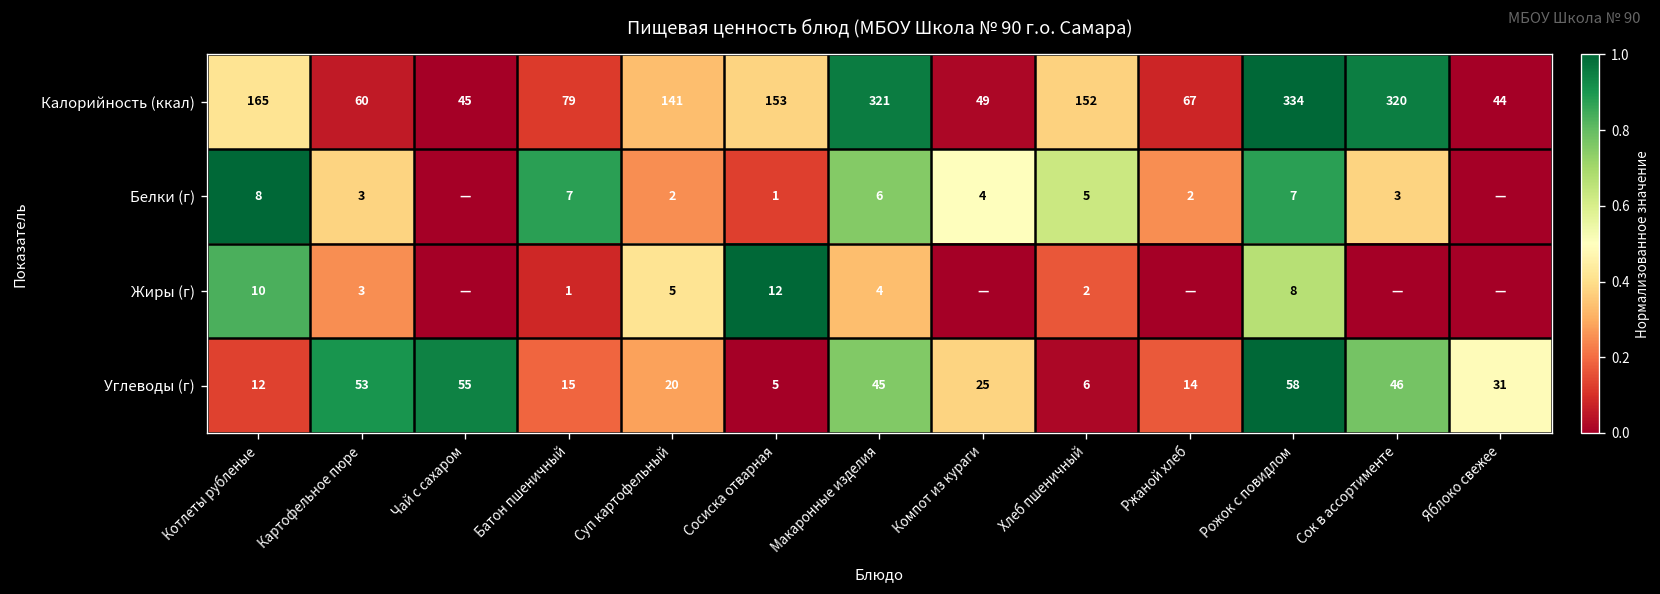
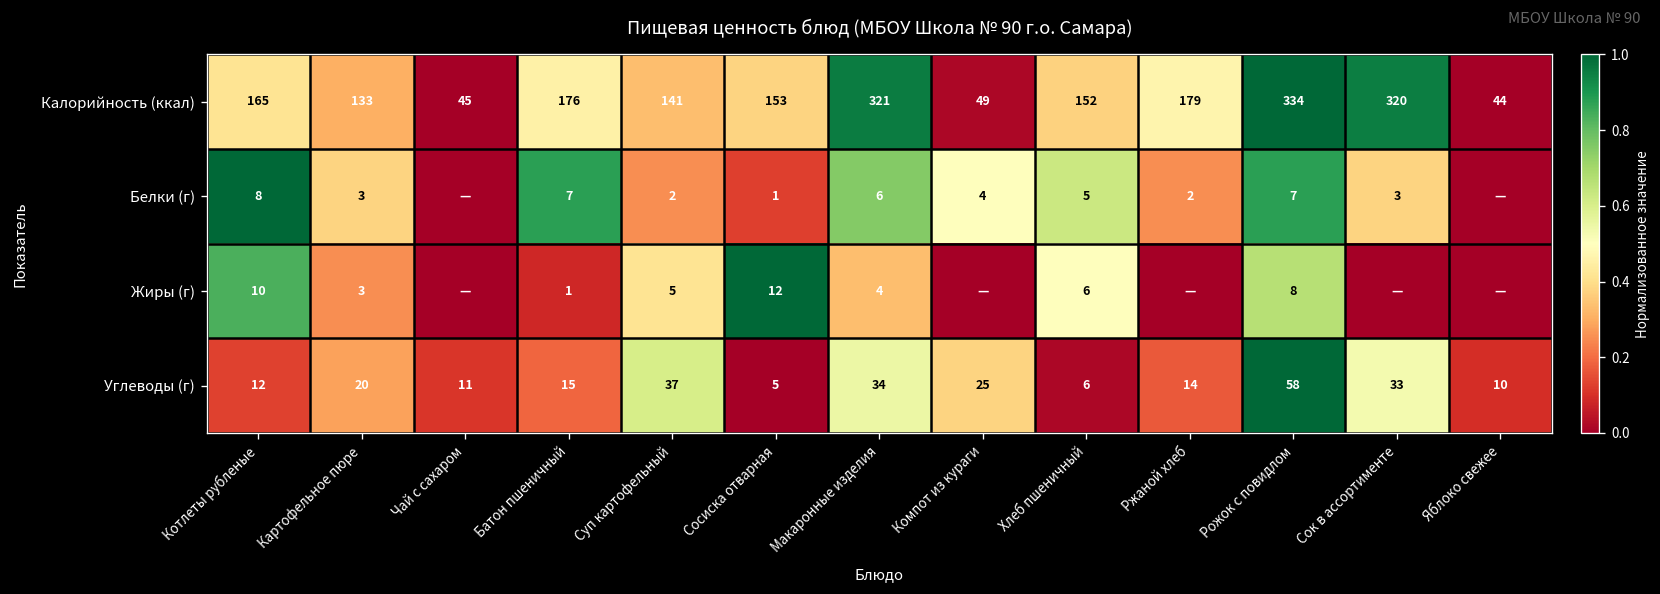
  {
    "Калорийность (ккал)": {
      "Котлеты рубленые": 165,
-     "Картофельное пюре": 60,
+     "Картофельное пюре": 133,
      "Чай с сахаром": 45,
-     "Батон пшеничный": 79,
+     "Батон пшеничный": 176,
      "Суп картофельный": 141,
      "Сосиска отварная": 153,
      "Макаронные изделия": 321,
      "Компот из кураги": 49,
      "Хлеб пшеничный": 152,
-     "Ржаной хлеб": 67,
+     "Ржаной хлеб": 179,
      "Рожок с повидлом": 334,
      "Сок в ассортименте": 320,
      "Яблоко свежее": 44
    },
    "Белки (г)": {
      "Котлеты рубленые": 8,
      "Картофельное пюре": 3,
      "Батон пшеничный": 7,
      "Суп картофельный": 2,
      "Сосиска отварная": 1,
      "Макаронные изделия": 6,
      "Компот из кураги": 4,
      "Хлеб пшеничный": 5,
      "Ржаной хлеб": 2,
      "Рожок с повидлом": 7,
      "Сок в ассортименте": 3
    },
    "Жиры (г)": {
      "Котлеты рубленые": 10,
      "Картофельное пюре": 3,
      "Батон пшеничный": 1,
      "Суп картофельный": 5,
      "Сосиска отварная": 12,
      "Макаронные изделия": 4,
-     "Хлеб пшеничный": 2,
+     "Хлеб пшеничный": 6,
      "Рожок с повидлом": 8
    },
    "Углеводы (г)": {
      "Котлеты рубленые": 12,
-     "Картофельное пюре": 53,
-     "Чай с сахаром": 55,
+     "Картофельное пюре": 20,
+     "Чай с сахаром": 11,
      "Батон пшеничный": 15,
-     "Суп картофельный": 20,
+     "Суп картофельный": 37,
      "Сосиска отварная": 5,
-     "Макаронные изделия": 45,
+     "Макаронные изделия": 34,
      "Компот из кураги": 25,
      "Хлеб пшеничный": 6,
      "Ржаной хлеб": 14,
      "Рожок с повидлом": 58,
-     "Сок в ассортименте": 46,
-     "Яблоко свежее": 31
+     "Сок в ассортименте": 33,
+     "Яблоко свежее": 10
    }
  }
